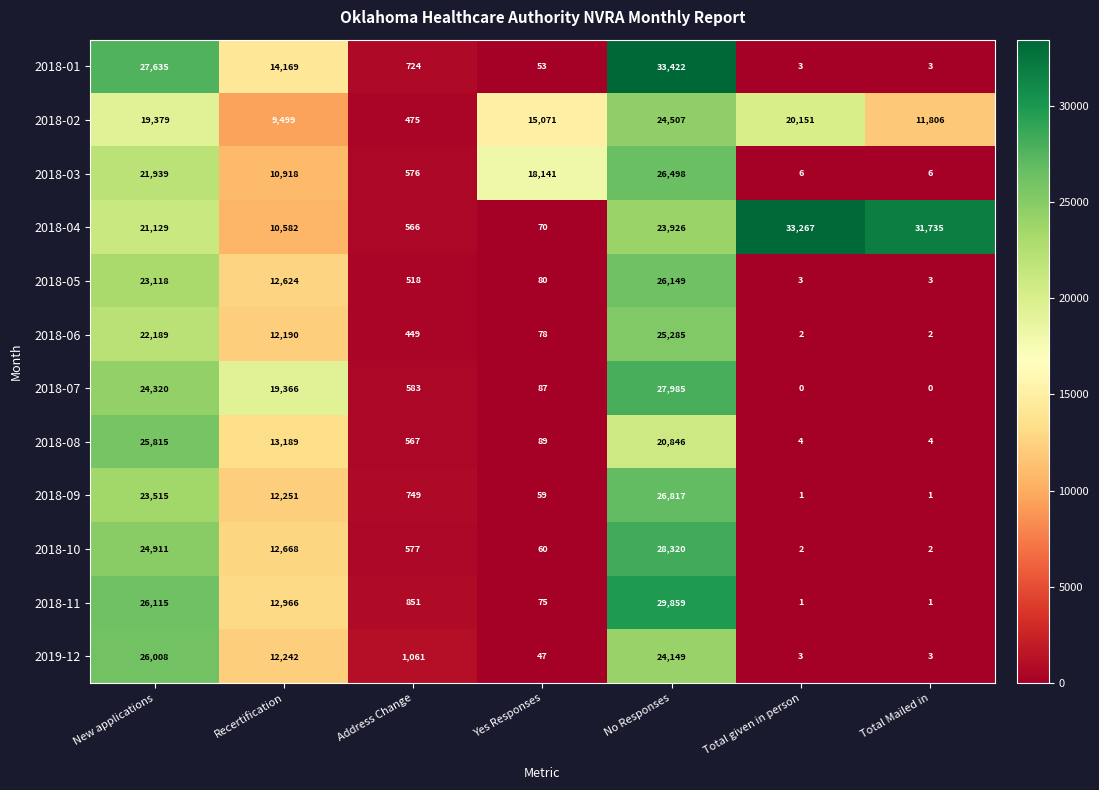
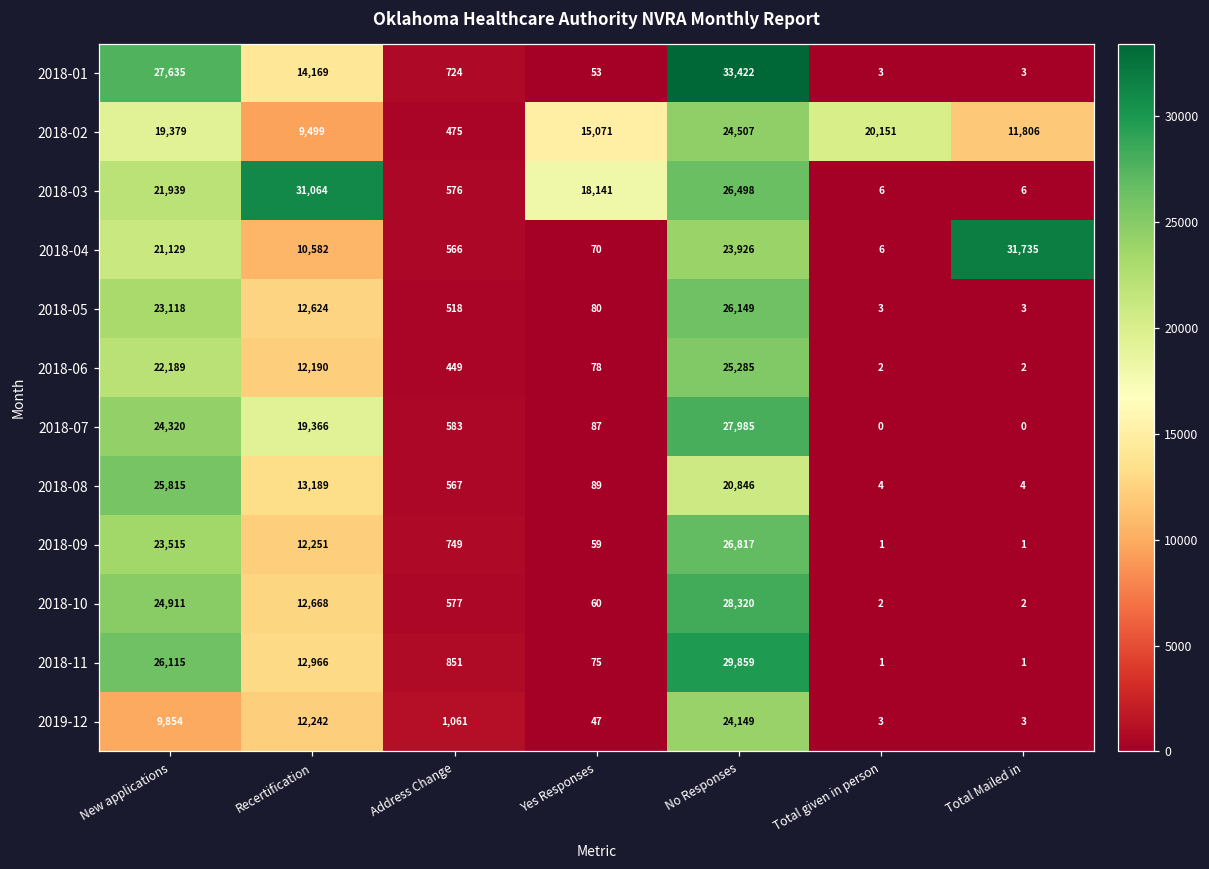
  {
    "2018-01": {
      "New applications": "27,635",
      "Recertification": "14,169",
      "Address Change": "724",
      "Yes Responses": "53",
      "No Responses": "33,422",
      "Total given in person": "3",
      "Total Mailed in": "3"
    },
    "2018-02": {
      "New applications": "19,379",
      "Recertification": "9,499",
      "Address Change": "475",
      "Yes Responses": "15,071",
      "No Responses": "24,507",
      "Total given in person": "20,151",
      "Total Mailed in": "11,806"
    },
    "2018-03": {
      "New applications": "21,939",
-     "Recertification": "10,918",
+     "Recertification": "31,064",
      "Address Change": "576",
      "Yes Responses": "18,141",
      "No Responses": "26,498",
      "Total given in person": "6",
      "Total Mailed in": "6"
    },
    "2018-04": {
      "New applications": "21,129",
      "Recertification": "10,582",
      "Address Change": "566",
      "Yes Responses": "70",
      "No Responses": "23,926",
-     "Total given in person": "33,267",
+     "Total given in person": "6",
      "Total Mailed in": "31,735"
    },
    "2018-05": {
      "New applications": "23,118",
      "Recertification": "12,624",
      "Address Change": "518",
      "Yes Responses": "80",
      "No Responses": "26,149",
      "Total given in person": "3",
      "Total Mailed in": "3"
    },
    "2018-06": {
      "New applications": "22,189",
      "Recertification": "12,190",
      "Address Change": "449",
      "Yes Responses": "78",
      "No Responses": "25,285",
      "Total given in person": "2",
      "Total Mailed in": "2"
    },
    "2018-07": {
      "New applications": "24,320",
      "Recertification": "19,366",
      "Address Change": "583",
      "Yes Responses": "87",
      "No Responses": "27,985",
      "Total given in person": "0",
      "Total Mailed in": "0"
    },
    "2018-08": {
      "New applications": "25,815",
      "Recertification": "13,189",
      "Address Change": "567",
      "Yes Responses": "89",
      "No Responses": "20,846",
      "Total given in person": "4",
      "Total Mailed in": "4"
    },
    "2018-09": {
      "New applications": "23,515",
      "Recertification": "12,251",
      "Address Change": "749",
      "Yes Responses": "59",
      "No Responses": "26,817",
      "Total given in person": "1",
      "Total Mailed in": "1"
    },
    "2018-10": {
      "New applications": "24,911",
      "Recertification": "12,668",
      "Address Change": "577",
      "Yes Responses": "60",
      "No Responses": "28,320",
      "Total given in person": "2",
      "Total Mailed in": "2"
    },
    "2018-11": {
      "New applications": "26,115",
      "Recertification": "12,966",
      "Address Change": "851",
      "Yes Responses": "75",
      "No Responses": "29,859",
      "Total given in person": "1",
      "Total Mailed in": "1"
    },
    "2019-12": {
-     "New applications": "26,008",
+     "New applications": "9,854",
      "Recertification": "12,242",
      "Address Change": "1,061",
      "Yes Responses": "47",
      "No Responses": "24,149",
      "Total given in person": "3",
      "Total Mailed in": "3"
    }
  }
